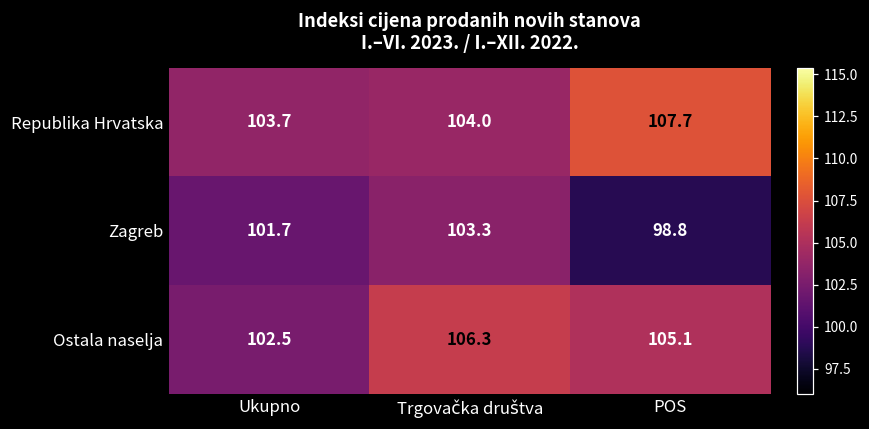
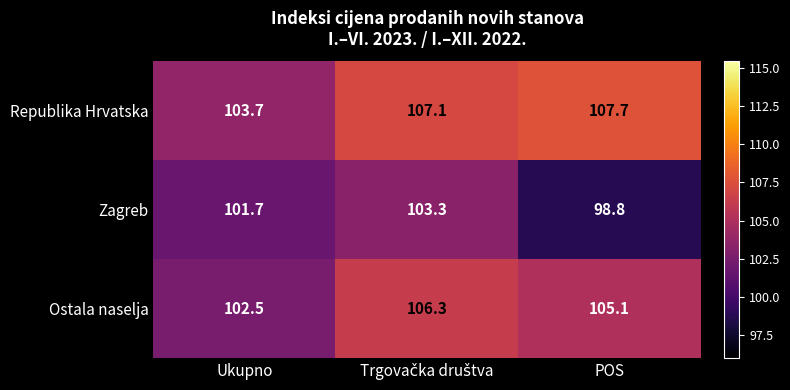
  {
    "Republika Hrvatska": {
      "Ukupno": 103.7,
-     "Trgovačka društva": 104.0,
+     "Trgovačka društva": 107.1,
      "POS": 107.7
    },
    "Zagreb": {
      "Ukupno": 101.7,
      "Trgovačka društva": 103.3,
      "POS": 98.8
    },
    "Ostala naselja": {
      "Ukupno": 102.5,
      "Trgovačka društva": 106.3,
      "POS": 105.1
    }
  }
